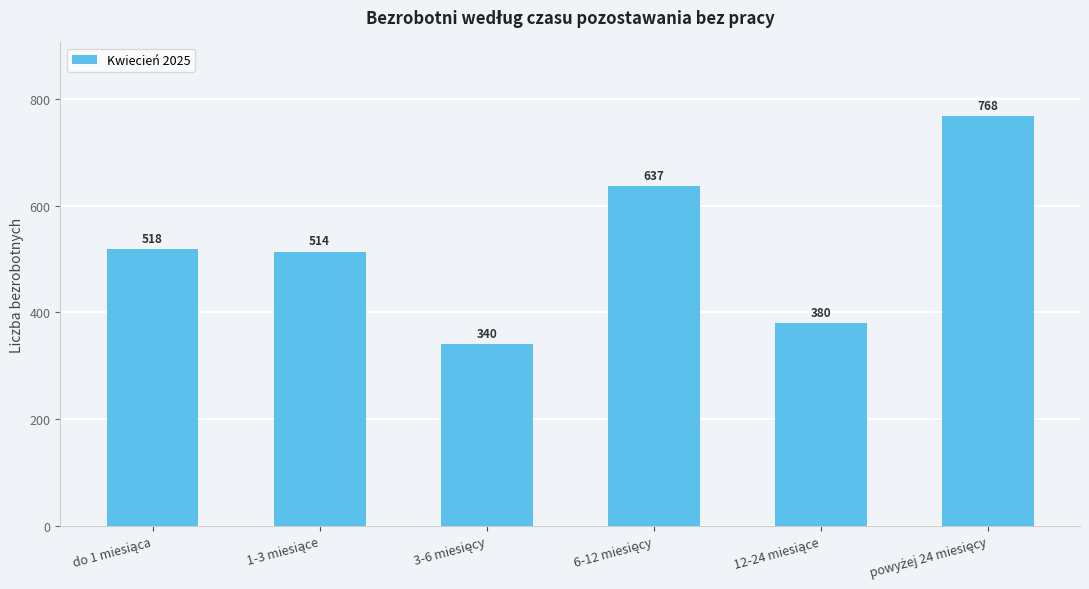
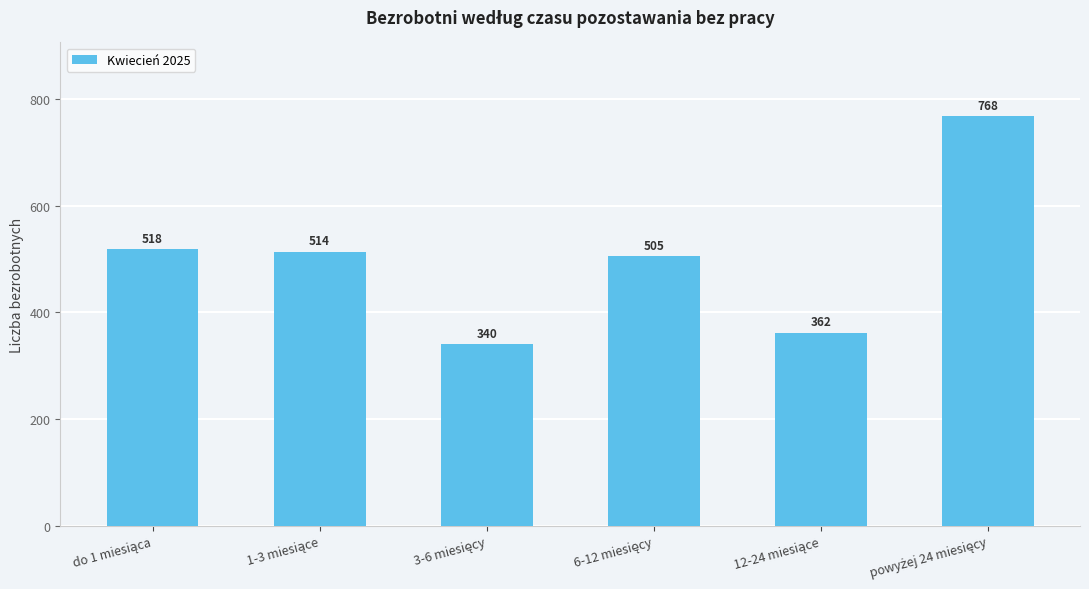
  {
    "do 1 miesiąca": 518,
    "1-3 miesiące": 514,
    "3-6 miesięcy": 340,
-   "6-12 miesięcy": 637,
-   "12-24 miesiące": 380,
+   "6-12 miesięcy": 505,
+   "12-24 miesiące": 362,
    "powyżej 24 miesięcy": 768
  }
